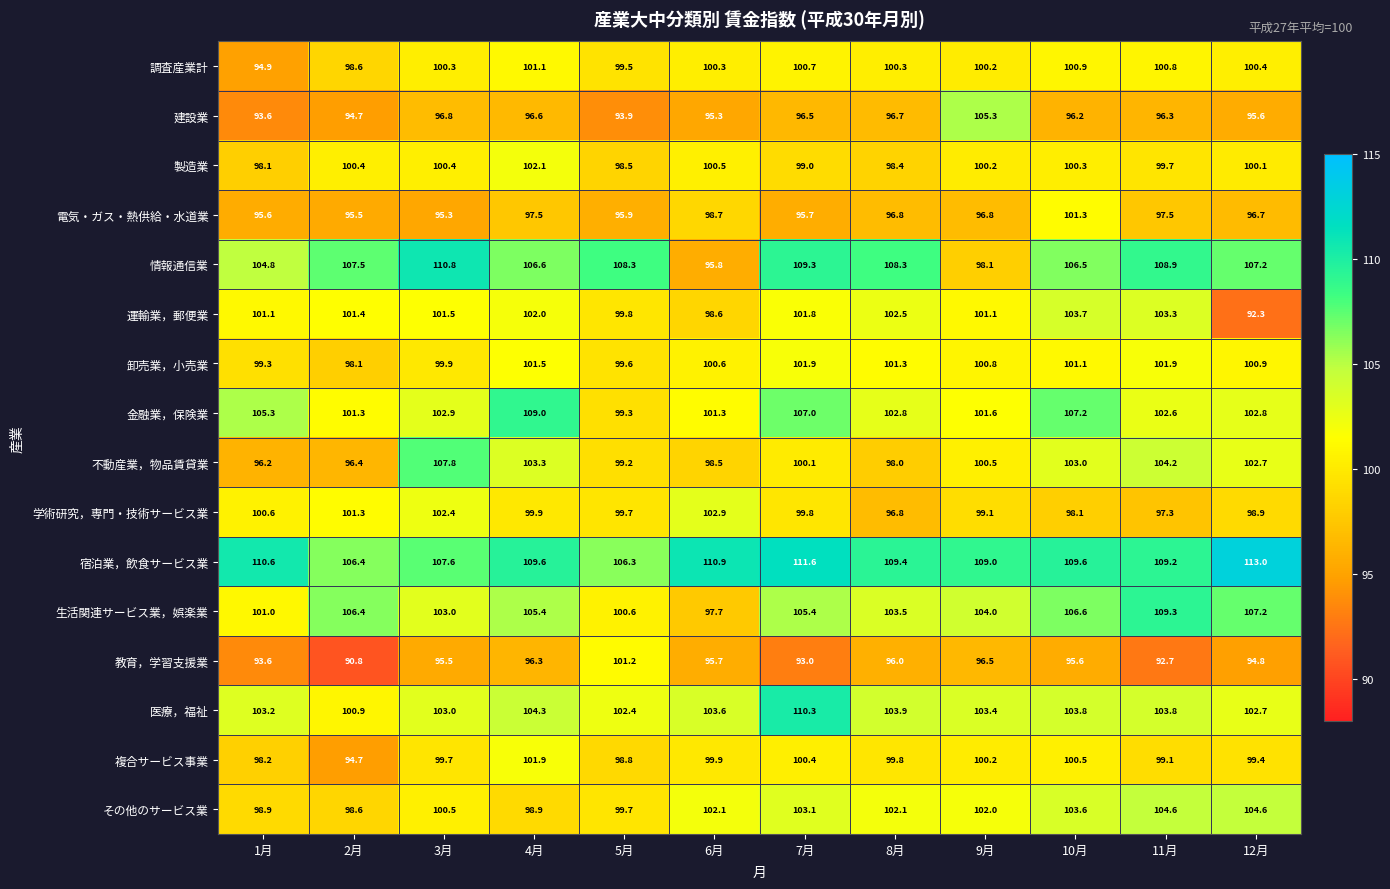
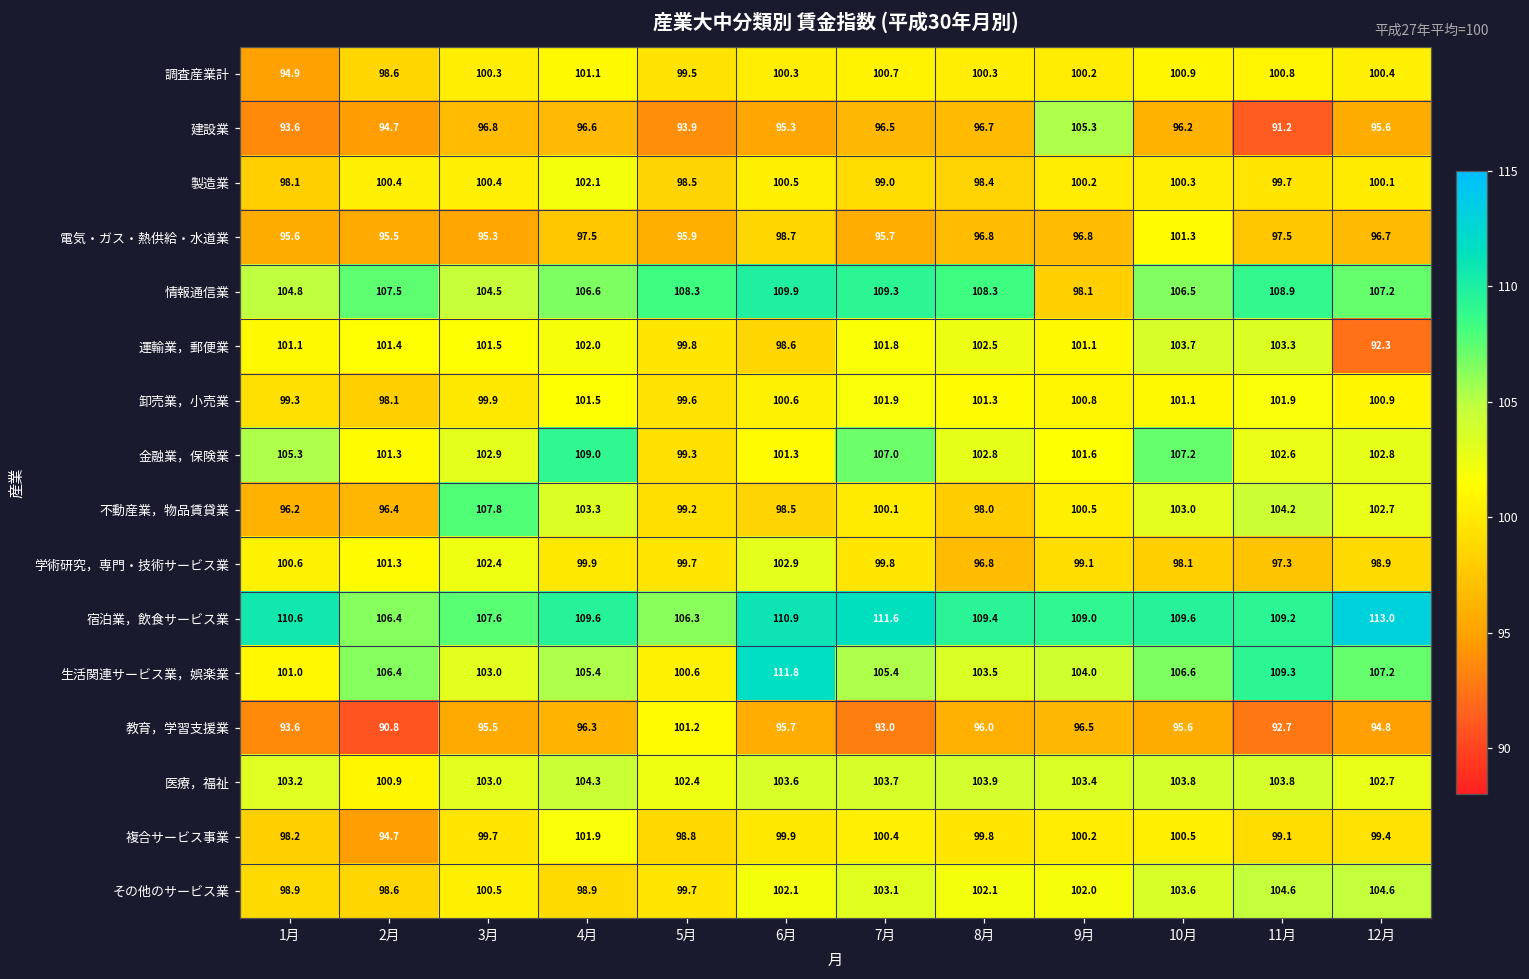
  {
    "調査産業計": {
      "1月": 94.9,
      "2月": 98.6,
      "3月": 100.3,
      "4月": 101.1,
      "5月": 99.5,
      "6月": 100.3,
      "7月": 100.7,
      "8月": 100.3,
      "9月": 100.2,
      "10月": 100.9,
      "11月": 100.8,
      "12月": 100.4
    },
    "建設業": {
      "1月": 93.6,
      "2月": 94.7,
      "3月": 96.8,
      "4月": 96.6,
      "5月": 93.9,
      "6月": 95.3,
      "7月": 96.5,
      "8月": 96.7,
      "9月": 105.3,
      "10月": 96.2,
-     "11月": 96.3,
+     "11月": 91.2,
      "12月": 95.6
    },
    "製造業": {
      "1月": 98.1,
      "2月": 100.4,
      "3月": 100.4,
      "4月": 102.1,
      "5月": 98.5,
      "6月": 100.5,
      "7月": 99.0,
      "8月": 98.4,
      "9月": 100.2,
      "10月": 100.3,
      "11月": 99.7,
      "12月": 100.1
    },
    "電気・ガス・熱供給・水道業": {
      "1月": 95.6,
      "2月": 95.5,
      "3月": 95.3,
      "4月": 97.5,
      "5月": 95.9,
      "6月": 98.7,
      "7月": 95.7,
      "8月": 96.8,
      "9月": 96.8,
      "10月": 101.3,
      "11月": 97.5,
      "12月": 96.7
    },
    "情報通信業": {
      "1月": 104.8,
      "2月": 107.5,
-     "3月": 110.8,
+     "3月": 104.5,
      "4月": 106.6,
      "5月": 108.3,
-     "6月": 95.8,
+     "6月": 109.9,
      "7月": 109.3,
      "8月": 108.3,
      "9月": 98.1,
      "10月": 106.5,
      "11月": 108.9,
      "12月": 107.2
    },
    "運輸業，郵便業": {
      "1月": 101.1,
      "2月": 101.4,
      "3月": 101.5,
      "4月": 102.0,
      "5月": 99.8,
      "6月": 98.6,
      "7月": 101.8,
      "8月": 102.5,
      "9月": 101.1,
      "10月": 103.7,
      "11月": 103.3,
      "12月": 92.3
    },
    "卸売業，小売業": {
      "1月": 99.3,
      "2月": 98.1,
      "3月": 99.9,
      "4月": 101.5,
      "5月": 99.6,
      "6月": 100.6,
      "7月": 101.9,
      "8月": 101.3,
      "9月": 100.8,
      "10月": 101.1,
      "11月": 101.9,
      "12月": 100.9
    },
    "金融業，保険業": {
      "1月": 105.3,
      "2月": 101.3,
      "3月": 102.9,
      "4月": 109.0,
      "5月": 99.3,
      "6月": 101.3,
      "7月": 107.0,
      "8月": 102.8,
      "9月": 101.6,
      "10月": 107.2,
      "11月": 102.6,
      "12月": 102.8
    },
    "不動産業，物品賃貸業": {
      "1月": 96.2,
      "2月": 96.4,
      "3月": 107.8,
      "4月": 103.3,
      "5月": 99.2,
      "6月": 98.5,
      "7月": 100.1,
      "8月": 98.0,
      "9月": 100.5,
      "10月": 103.0,
      "11月": 104.2,
      "12月": 102.7
    },
    "学術研究，専門・技術サービス業": {
      "1月": 100.6,
      "2月": 101.3,
      "3月": 102.4,
      "4月": 99.9,
      "5月": 99.7,
      "6月": 102.9,
      "7月": 99.8,
      "8月": 96.8,
      "9月": 99.1,
      "10月": 98.1,
      "11月": 97.3,
      "12月": 98.9
    },
    "宿泊業，飲食サービス業": {
      "1月": 110.6,
      "2月": 106.4,
      "3月": 107.6,
      "4月": 109.6,
      "5月": 106.3,
      "6月": 110.9,
      "7月": 111.6,
      "8月": 109.4,
      "9月": 109.0,
      "10月": 109.6,
      "11月": 109.2,
      "12月": 113.0
    },
    "生活関連サービス業，娯楽業": {
      "1月": 101.0,
      "2月": 106.4,
      "3月": 103.0,
      "4月": 105.4,
      "5月": 100.6,
-     "6月": 97.7,
+     "6月": 111.8,
      "7月": 105.4,
      "8月": 103.5,
      "9月": 104.0,
      "10月": 106.6,
      "11月": 109.3,
      "12月": 107.2
    },
    "教育，学習支援業": {
      "1月": 93.6,
      "2月": 90.8,
      "3月": 95.5,
      "4月": 96.3,
      "5月": 101.2,
      "6月": 95.7,
      "7月": 93.0,
      "8月": 96.0,
      "9月": 96.5,
      "10月": 95.6,
      "11月": 92.7,
      "12月": 94.8
    },
    "医療，福祉": {
      "1月": 103.2,
      "2月": 100.9,
      "3月": 103.0,
      "4月": 104.3,
      "5月": 102.4,
      "6月": 103.6,
-     "7月": 110.3,
+     "7月": 103.7,
      "8月": 103.9,
      "9月": 103.4,
      "10月": 103.8,
      "11月": 103.8,
      "12月": 102.7
    },
    "複合サービス事業": {
      "1月": 98.2,
      "2月": 94.7,
      "3月": 99.7,
      "4月": 101.9,
      "5月": 98.8,
      "6月": 99.9,
      "7月": 100.4,
      "8月": 99.8,
      "9月": 100.2,
      "10月": 100.5,
      "11月": 99.1,
      "12月": 99.4
    },
    "その他のサービス業": {
      "1月": 98.9,
      "2月": 98.6,
      "3月": 100.5,
      "4月": 98.9,
      "5月": 99.7,
      "6月": 102.1,
      "7月": 103.1,
      "8月": 102.1,
      "9月": 102.0,
      "10月": 103.6,
      "11月": 104.6,
      "12月": 104.6
    }
  }
